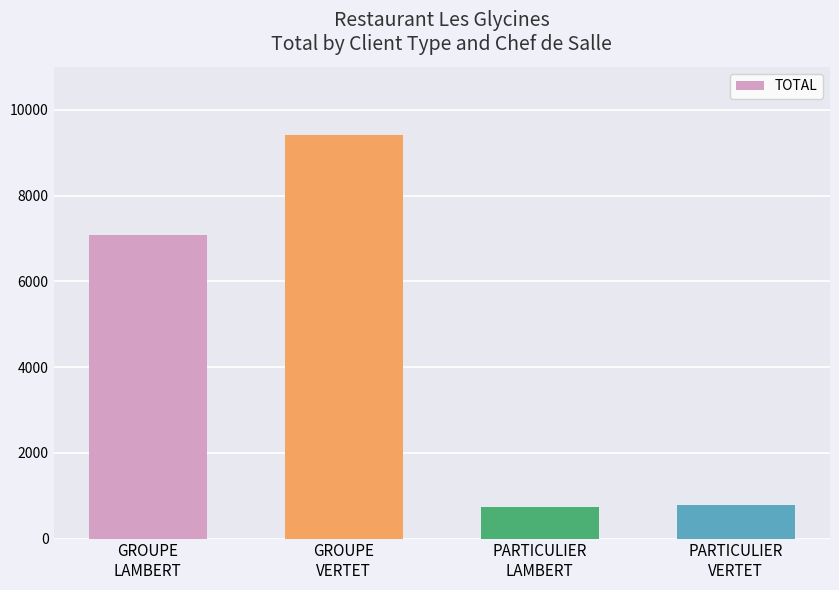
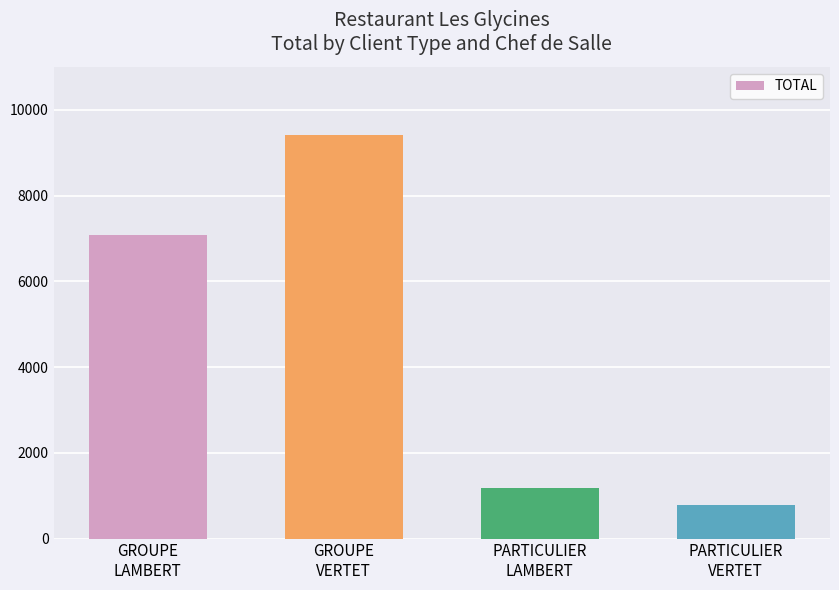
  {
    "GROUPE LAMBERT": 7100,
    "GROUPE VERTET": 9400,
-   "PARTICULIER LAMBERT": 700,
+   "PARTICULIER LAMBERT": 1200,
    "PARTICULIER VERTET": 800
  }
